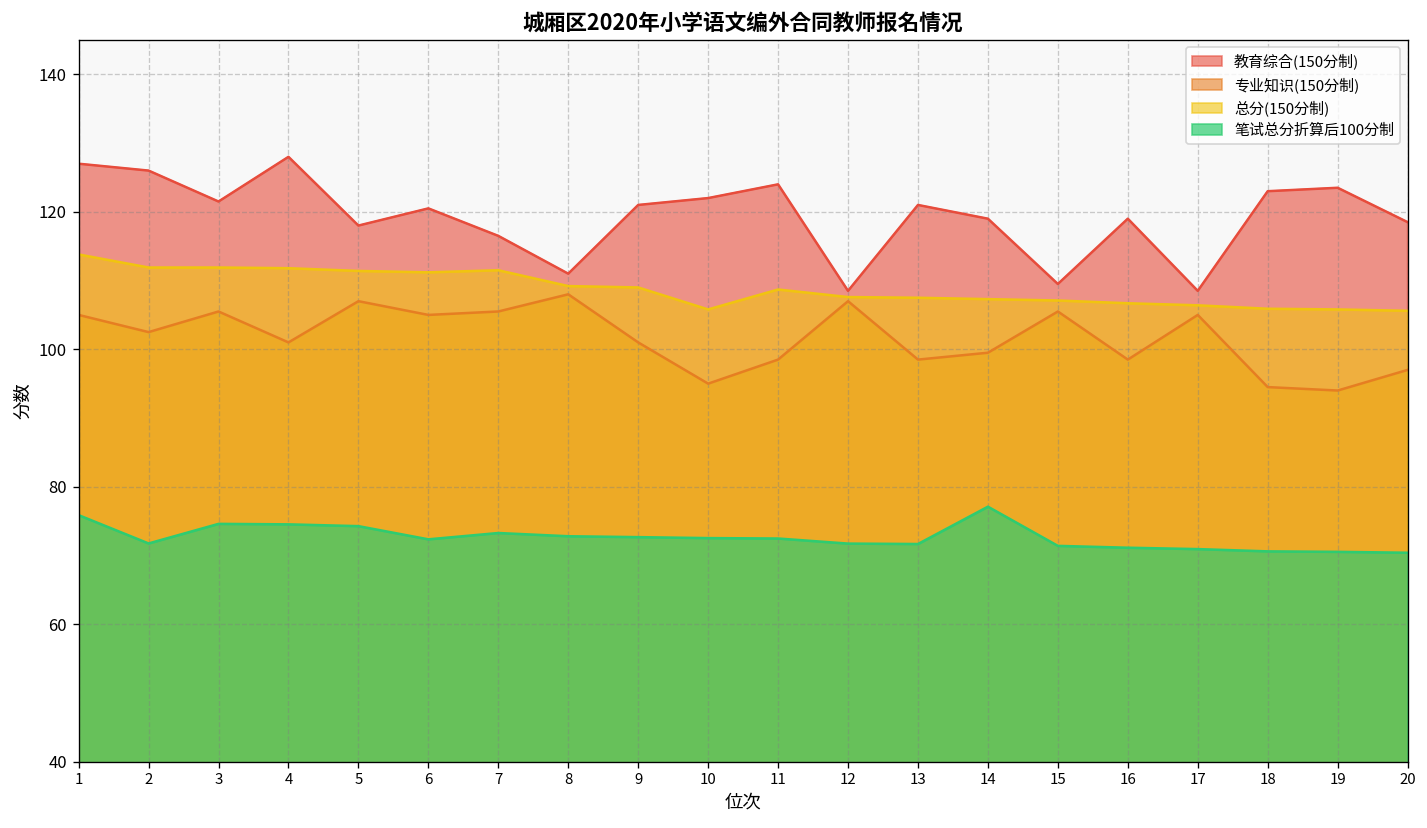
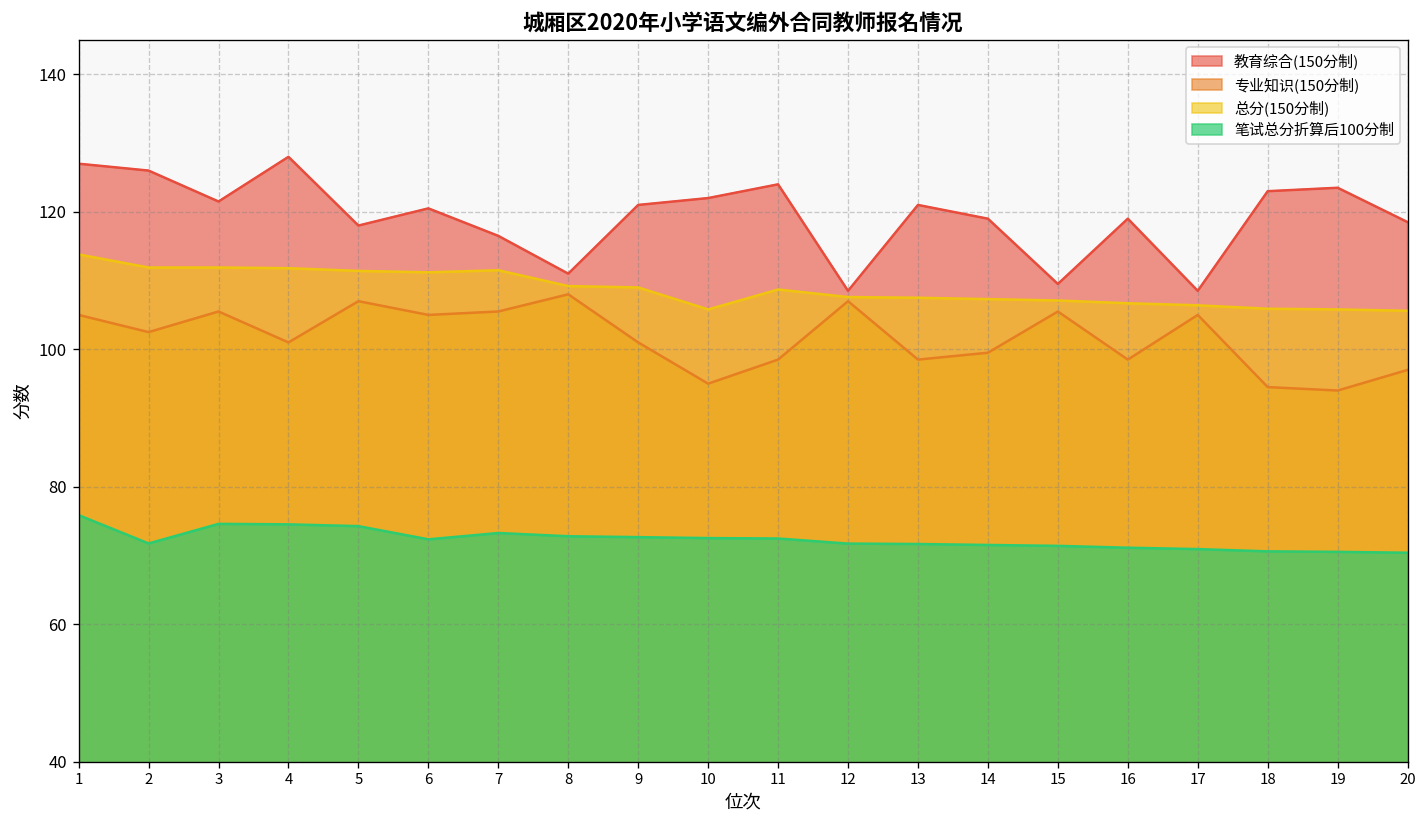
  {
    "总分(150分制)": {
      "1": 114,
      "2": 112,
      "3": 112,
      "4": 112,
      "5": 111,
      "6": 111,
      "7": 112,
      "8": 109,
      "9": 109,
      "10": 106,
      "11": 109,
      "12": 108,
      "13": 108,
      "14": 107,
      "15": 107,
      "16": 107,
      "17": 106,
      "18": 106,
      "19": 106,
      "20": 106
    },
    "笔试总分折算后100分制": {
      "1": 76,
      "2": 72,
      "3": 75,
      "4": 75,
      "5": 74,
      "6": 72,
      "7": 73,
      "8": 73,
      "9": 73,
      "10": 73,
      "11": 72,
      "12": 72,
      "13": 72,
-     "14": 77,
+     "14": 72,
      "15": 71,
      "16": 71,
      "17": 71,
      "18": 71,
      "19": 71,
      "20": 70
    }
  }
